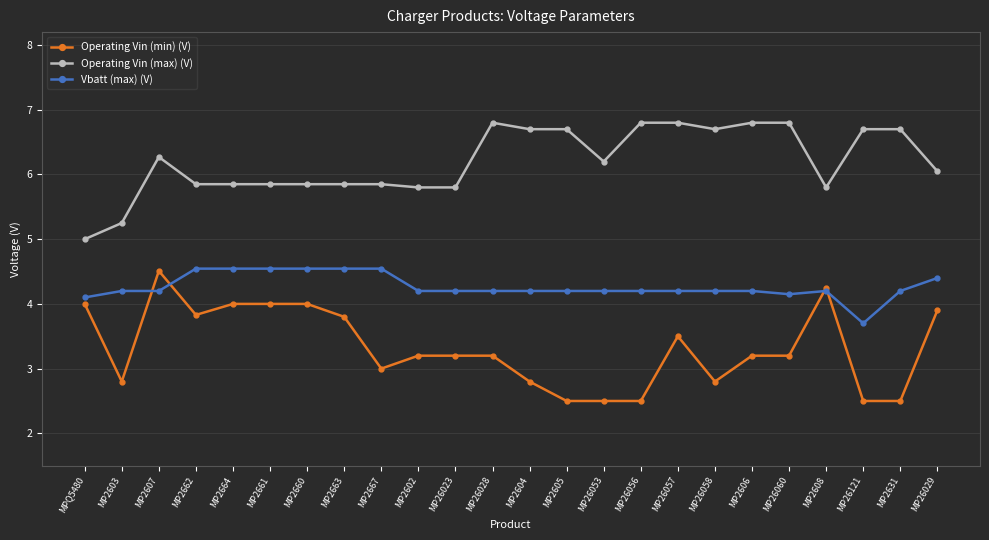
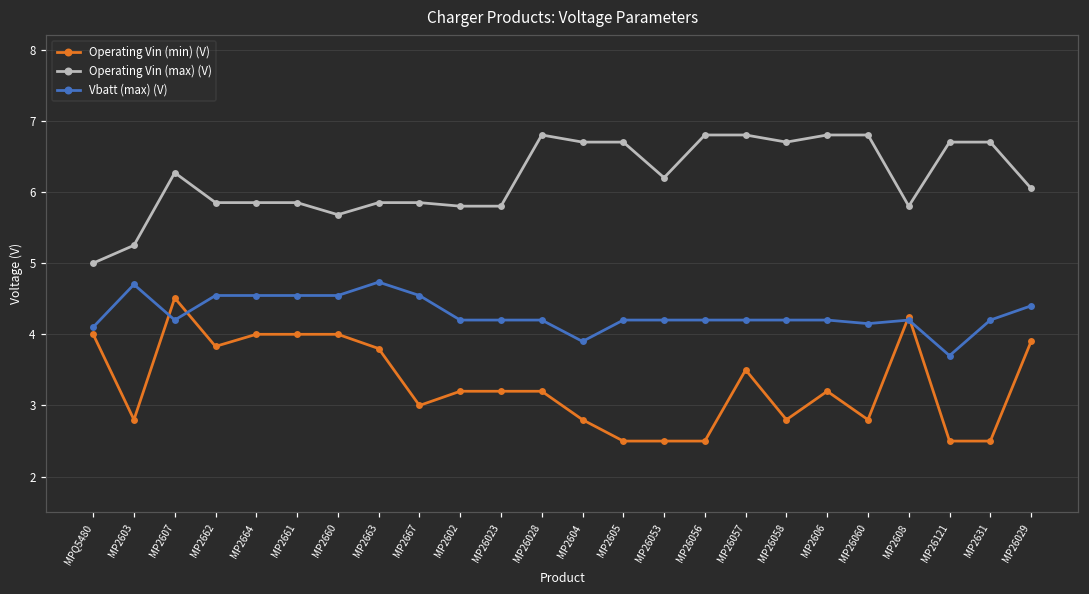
  {
    "Operating Vin (min) (V)": {
      "MPQ5480": 4.0,
      "MP2603": 2.8,
      "MP2607": 4.5,
      "MP2662": 3.8,
      "MP2664": 4.0,
      "MP2661": 4.0,
      "MP2660": 4.0,
      "MP2663": 3.8,
      "MP2667": 3.0,
      "MP2602": 3.2,
      "MP26023": 3.2,
      "MP26028": 3.2,
      "MP2604": 2.8,
      "MP2605": 2.5,
      "MP26053": 2.5,
      "MP26056": 2.5,
      "MP26057": 3.5,
      "MP26058": 2.8,
      "MP2606": 3.2,
-     "MP26060": 3.2,
+     "MP26060": 2.8,
      "MP2608": 4.3,
      "MP26121": 2.5,
      "MP2631": 2.5,
      "MP26029": 3.9
    },
    "Operating Vin (max) (V)": {
      "MPQ5480": 5.0,
      "MP2603": 5.3,
      "MP2607": 6.3,
      "MP2662": 5.9,
      "MP2664": 5.9,
      "MP2661": 5.9,
-     "MP2660": 5.9,
+     "MP2660": 5.7,
      "MP2663": 5.9,
      "MP2667": 5.9,
      "MP2602": 5.8,
      "MP26023": 5.8,
      "MP26028": 6.8,
      "MP2604": 6.7,
      "MP2605": 6.7,
      "MP26053": 6.2,
      "MP26056": 6.8,
      "MP26057": 6.8,
      "MP26058": 6.7,
      "MP2606": 6.8,
      "MP26060": 6.8,
      "MP2608": 5.8,
      "MP26121": 6.7,
      "MP2631": 6.7,
      "MP26029": 6.1
    },
    "Vbatt (max) (V)": {
      "MPQ5480": 4.1,
-     "MP2603": 4.2,
+     "MP2603": 4.7,
      "MP2607": 4.2,
      "MP2662": 4.5,
      "MP2664": 4.5,
      "MP2661": 4.5,
      "MP2660": 4.5,
-     "MP2663": 4.5,
+     "MP2663": 4.7,
      "MP2667": 4.5,
      "MP2602": 4.2,
      "MP26023": 4.2,
      "MP26028": 4.2,
-     "MP2604": 4.2,
+     "MP2604": 3.9,
      "MP2605": 4.2,
      "MP26053": 4.2,
      "MP26056": 4.2,
      "MP26057": 4.2,
      "MP26058": 4.2,
      "MP2606": 4.2,
      "MP26060": 4.2,
      "MP2608": 4.2,
      "MP26121": 3.7,
      "MP2631": 4.2,
      "MP26029": 4.4
    }
  }
